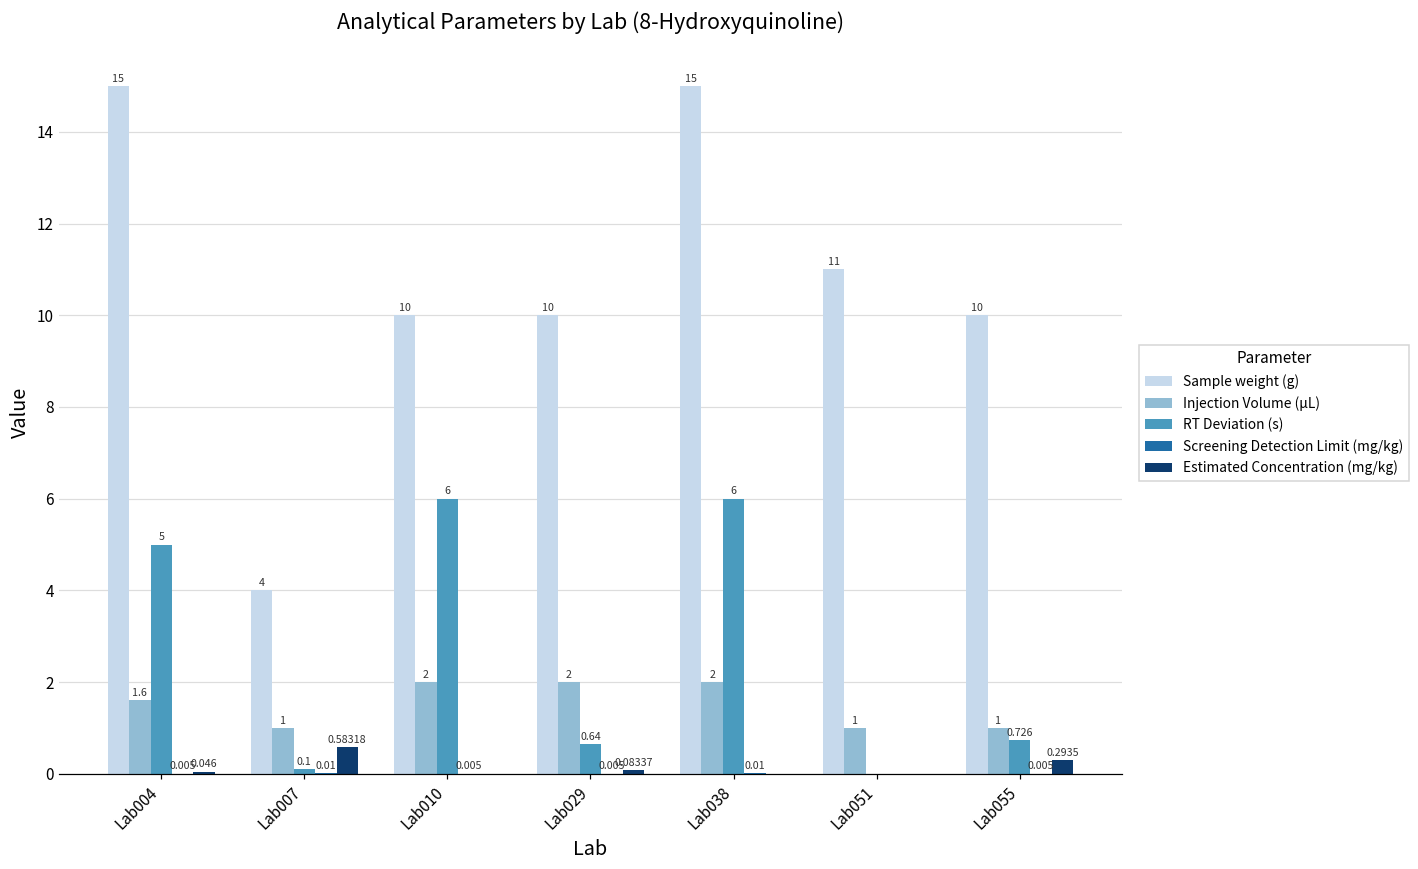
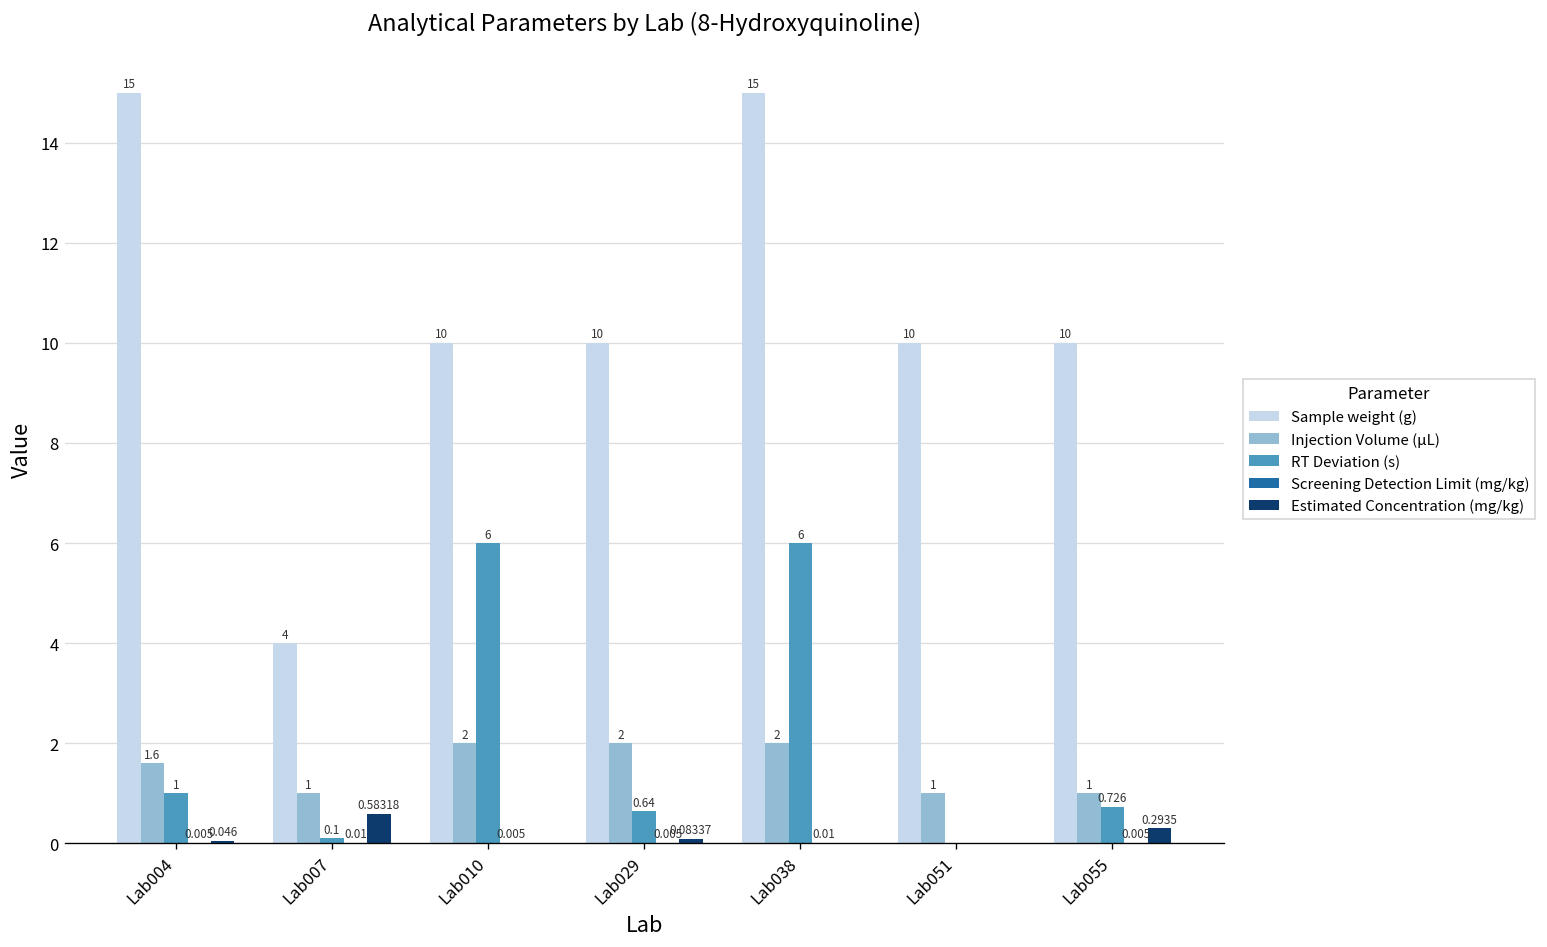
  {
    "Sample weight (g)": {
      "Lab004": 15,
      "Lab007": 4,
      "Lab010": 10,
      "Lab029": 10,
      "Lab038": 15,
-     "Lab051": 11,
+     "Lab051": 10,
      "Lab055": 10
    },
    "Injection Volume (µL)": {
      "Lab004": 1.6,
      "Lab007": 1,
      "Lab010": 2,
      "Lab029": 2,
      "Lab038": 2,
      "Lab051": 1,
      "Lab055": 1
    },
    "RT Deviation (s)": {
-     "Lab004": 5,
+     "Lab004": 1,
      "Lab007": 0.1,
      "Lab010": 6,
      "Lab029": 0.64,
      "Lab038": 6,
      "Lab055": 0.726
    },
    "Screening Detection Limit (mg/kg)": {
      "Lab007": 0.01,
      "Lab010": 0.005,
      "Lab038": 0.01,
      "Lab055": 0.005
    },
    "Estimated Concentration (mg/kg)": {
      "Lab007": 0.58318,
      "Lab055": 0.2935
    }
  }
